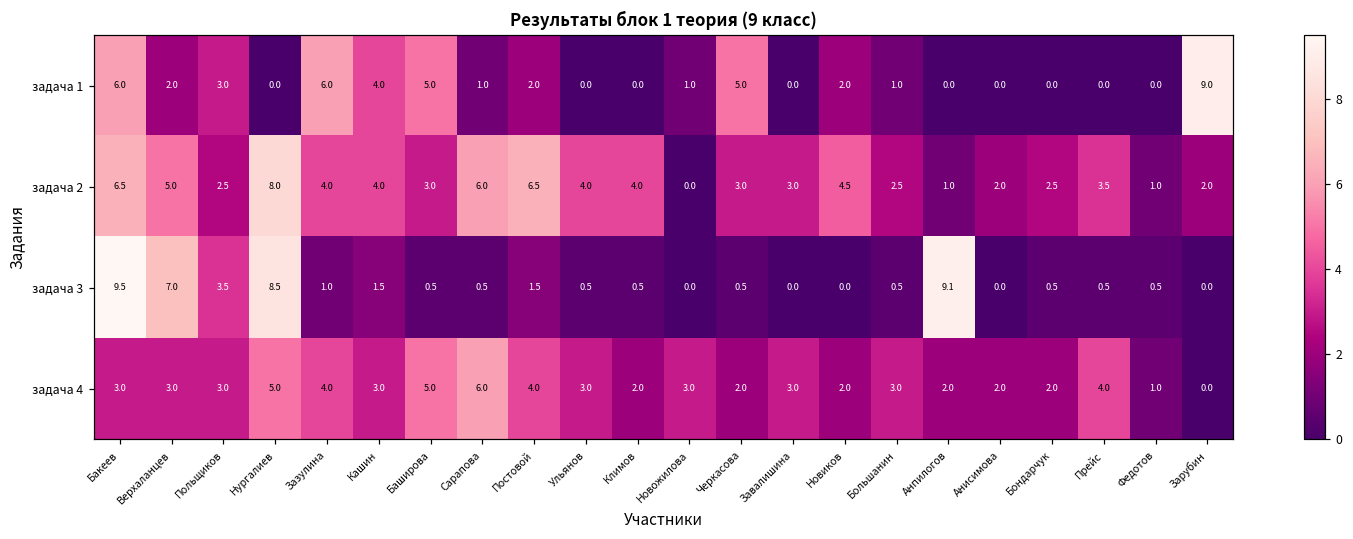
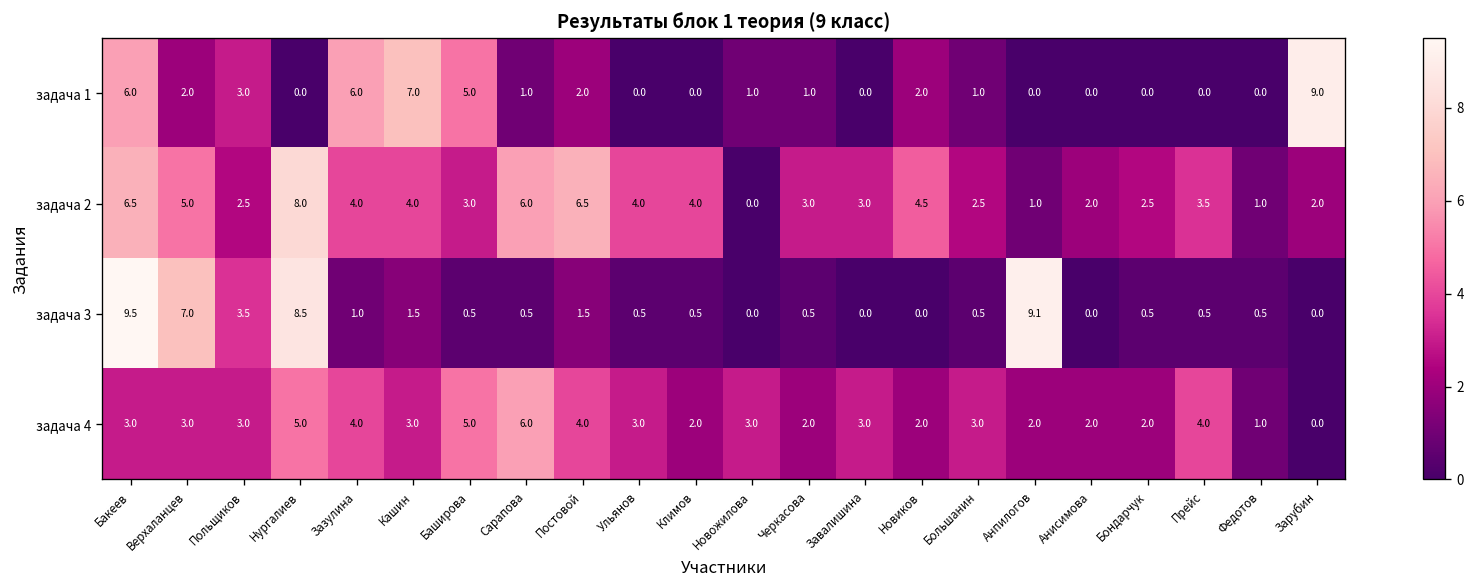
  {
    "задача 1": {
      "Бакеев": 6.0,
      "Верхаланцев": 2.0,
      "Польщиков": 3.0,
      "Нургалиев": 0.0,
      "Зазулина": 6.0,
-     "Кашин": 4.0,
+     "Кашин": 7.0,
      "Баширова": 5.0,
      "Сарапова": 1.0,
      "Постовой": 2.0,
      "Ульянов": 0.0,
      "Климов": 0.0,
      "Новожилова": 1.0,
-     "Черкасова": 5.0,
+     "Черкасова": 1.0,
      "Завалишина": 0.0,
      "Новиков": 2.0,
      "Большанин": 1.0,
      "Анпилогов": 0.0,
      "Анисимова": 0.0,
      "Бондарчук": 0.0,
      "Прейс": 0.0,
      "Федотов": 0.0,
      "Зарубин": 9.0
    },
    "задача 2": {
      "Бакеев": 6.5,
      "Верхаланцев": 5.0,
      "Польщиков": 2.5,
      "Нургалиев": 8.0,
      "Зазулина": 4.0,
      "Кашин": 4.0,
      "Баширова": 3.0,
      "Сарапова": 6.0,
      "Постовой": 6.5,
      "Ульянов": 4.0,
      "Климов": 4.0,
      "Новожилова": 0.0,
      "Черкасова": 3.0,
      "Завалишина": 3.0,
      "Новиков": 4.5,
      "Большанин": 2.5,
      "Анпилогов": 1.0,
      "Анисимова": 2.0,
      "Бондарчук": 2.5,
      "Прейс": 3.5,
      "Федотов": 1.0,
      "Зарубин": 2.0
    },
    "задача 3": {
      "Бакеев": 9.5,
      "Верхаланцев": 7.0,
      "Польщиков": 3.5,
      "Нургалиев": 8.5,
      "Зазулина": 1.0,
      "Кашин": 1.5,
      "Баширова": 0.5,
      "Сарапова": 0.5,
      "Постовой": 1.5,
      "Ульянов": 0.5,
      "Климов": 0.5,
      "Новожилова": 0.0,
      "Черкасова": 0.5,
      "Завалишина": 0.0,
      "Новиков": 0.0,
      "Большанин": 0.5,
      "Анпилогов": 9.1,
      "Анисимова": 0.0,
      "Бондарчук": 0.5,
      "Прейс": 0.5,
      "Федотов": 0.5,
      "Зарубин": 0.0
    },
    "задача 4": {
      "Бакеев": 3.0,
      "Верхаланцев": 3.0,
      "Польщиков": 3.0,
      "Нургалиев": 5.0,
      "Зазулина": 4.0,
      "Кашин": 3.0,
      "Баширова": 5.0,
      "Сарапова": 6.0,
      "Постовой": 4.0,
      "Ульянов": 3.0,
      "Климов": 2.0,
      "Новожилова": 3.0,
      "Черкасова": 2.0,
      "Завалишина": 3.0,
      "Новиков": 2.0,
      "Большанин": 3.0,
      "Анпилогов": 2.0,
      "Анисимова": 2.0,
      "Бондарчук": 2.0,
      "Прейс": 4.0,
      "Федотов": 1.0,
      "Зарубин": 0.0
    }
  }
